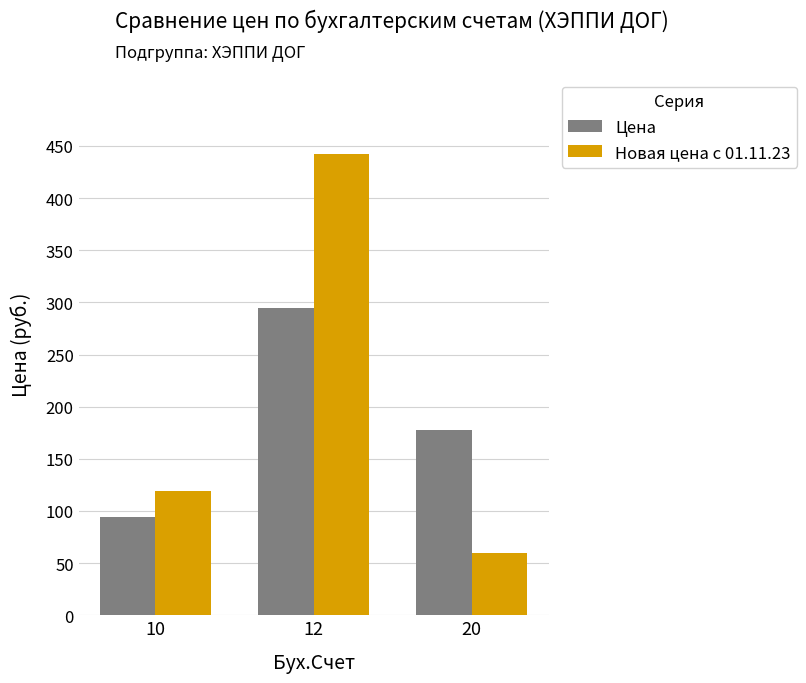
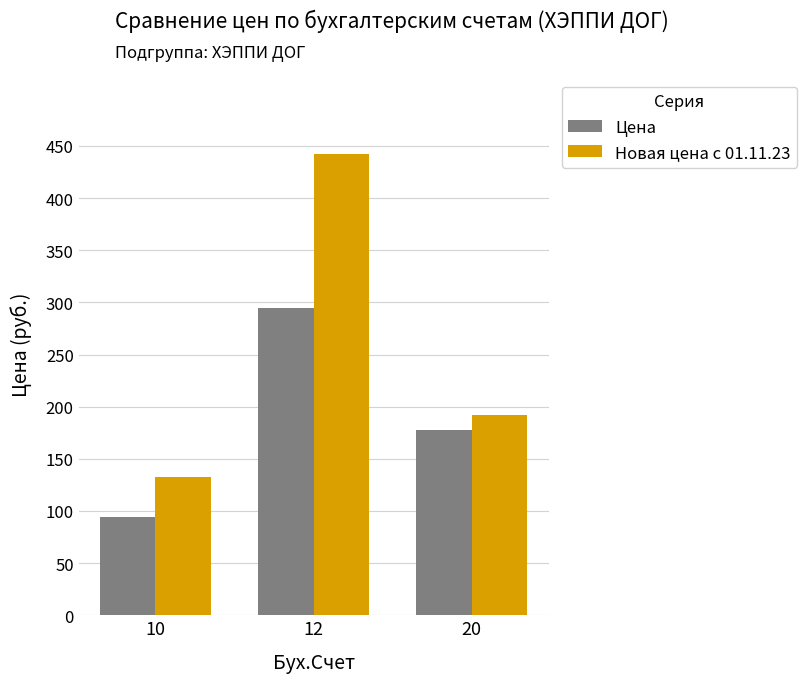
  {
    "Цена": {
      "10": 95,
      "12": 295,
      "20": 178
    },
    "Новая цена с 01.11.23": {
-     "10": 119,
+     "10": 133,
      "12": 443,
-     "20": 60
+     "20": 192
    }
  }
